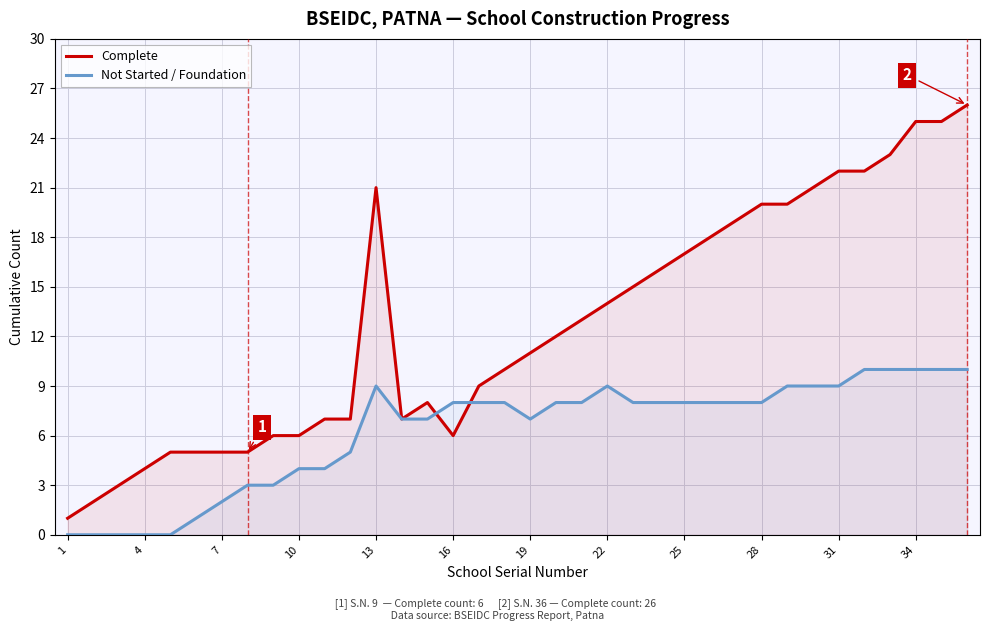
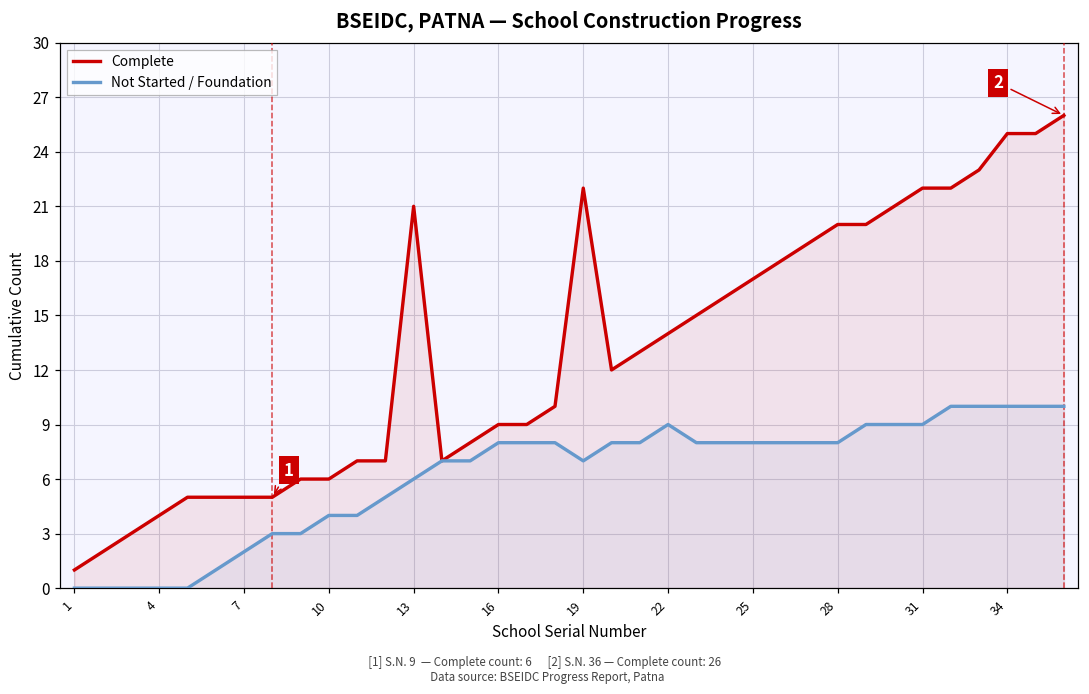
  {
    "Complete": {
      "1": 1,
      "4": 4,
      "7": 5,
      "10": 6,
      "13": 21,
-     "16": 6,
-     "19": 11,
+     "16": 9,
+     "19": 22,
      "22": 14,
      "25": 17,
      "28": 20,
      "31": 22,
      "34": 25
    },
    "Not Started / Foundation": {
      "1": 0,
      "4": 0,
      "7": 2,
      "10": 4,
-     "13": 9,
+     "13": 6,
      "16": 8,
      "19": 7,
      "22": 9,
      "25": 8,
      "28": 8,
      "31": 9,
      "34": 10
    }
  }
